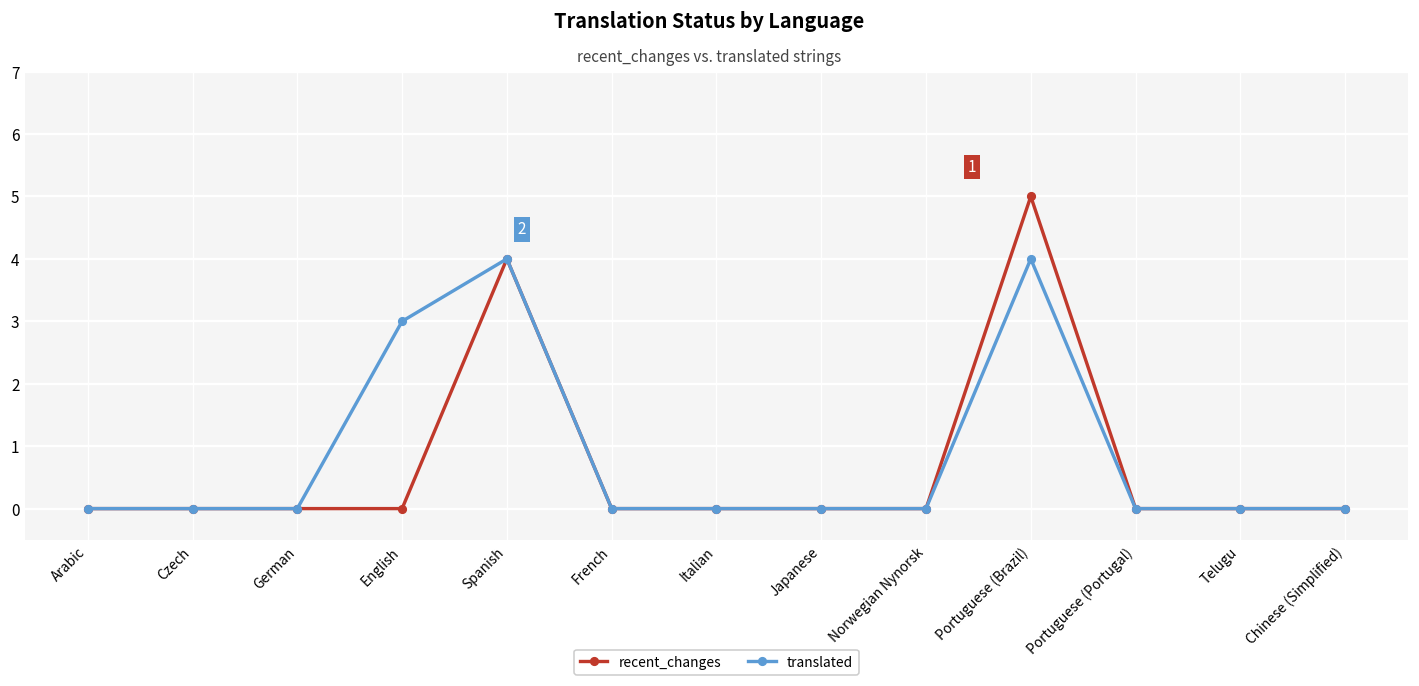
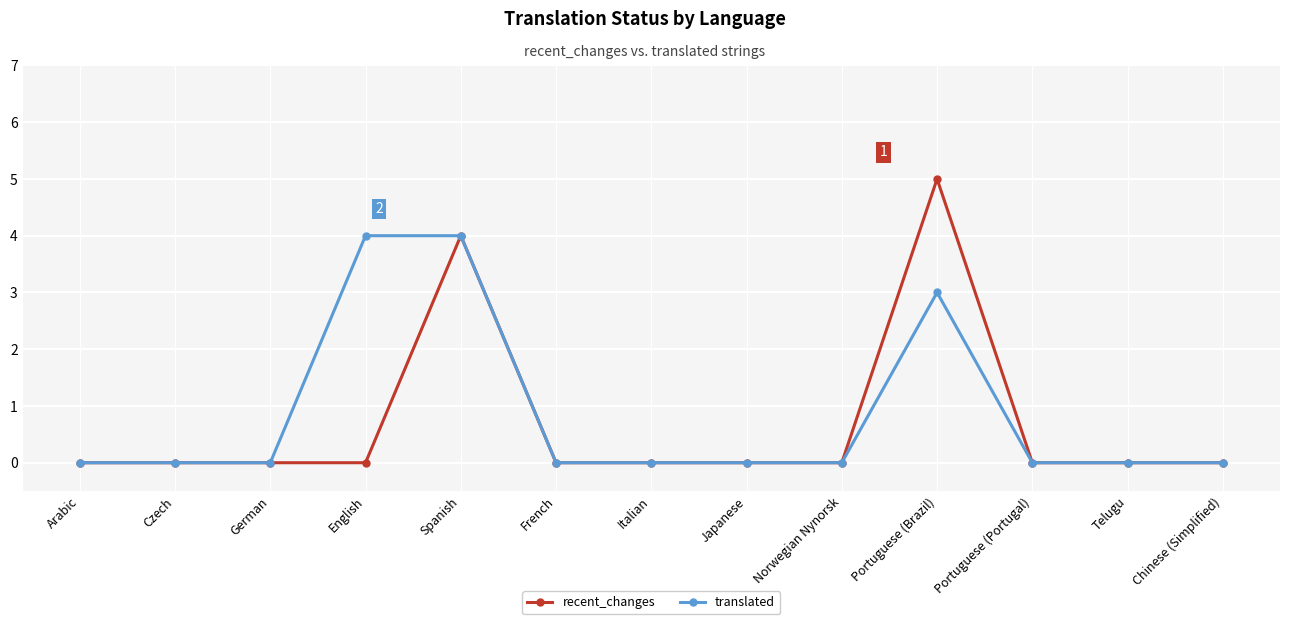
  {
    "recent_changes": {
      "English": 0,
      "Portuguese (Brazil)": 5
    },
    "translated": {
-     "English": 3,
-     "Portuguese (Brazil)": 4
+     "English": 4,
+     "Portuguese (Brazil)": 3
    }
  }
